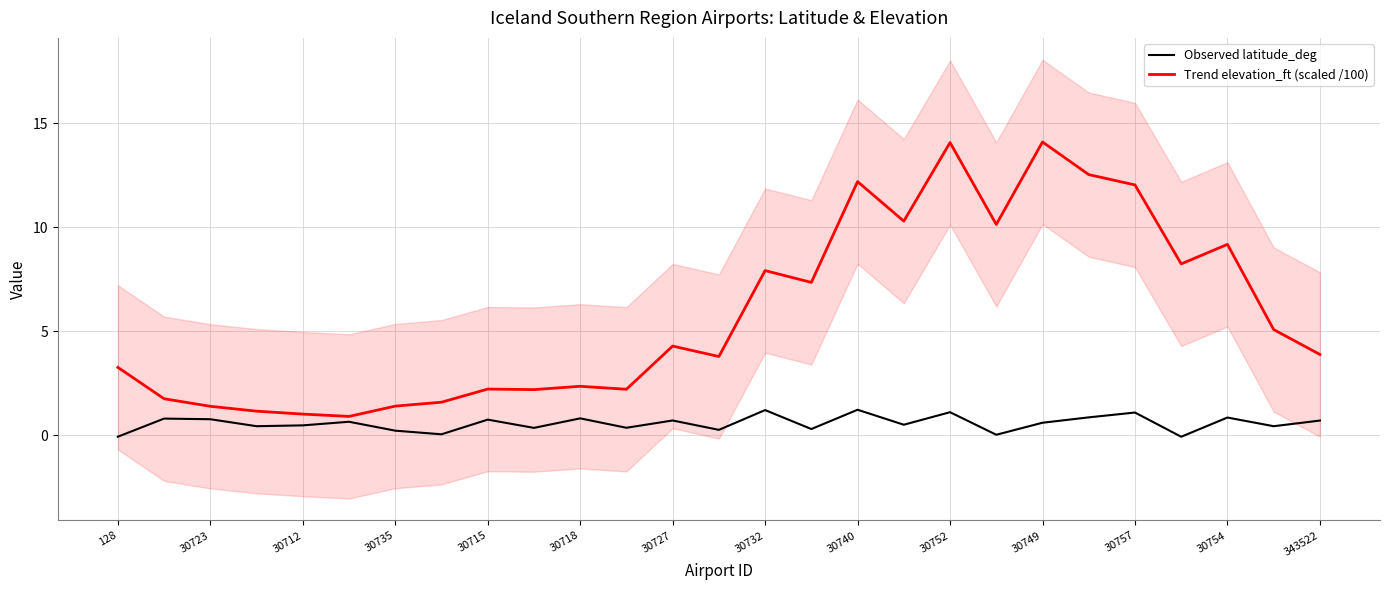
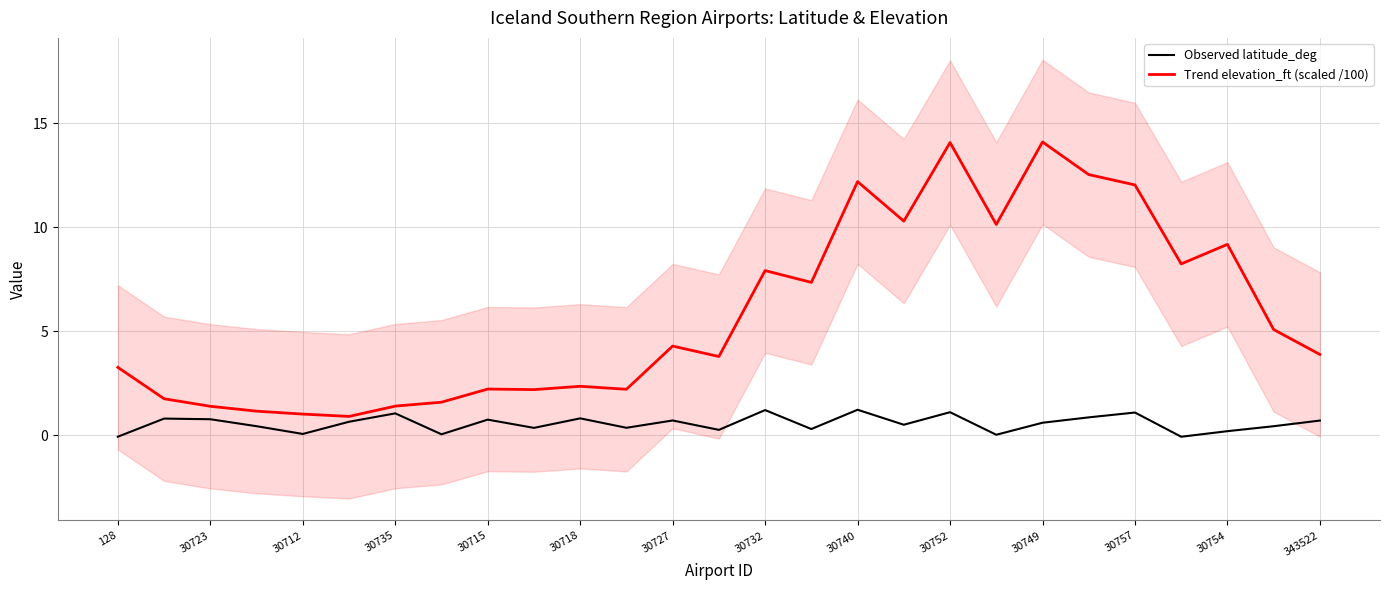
  {
    "Observed latitude_deg": {
      "128": -0.1,
      "30723": 0.8,
-     "30712": 0.5,
-     "30735": 0.2,
+     "30712": 0.1,
+     "30735": 1.0,
      "30715": 0.7,
      "30718": 0.8,
      "30727": 0.7,
      "30732": 1.2,
      "30740": 1.2,
      "30752": 1.1,
      "30749": 0.6,
      "30757": 1.1,
-     "30754": 0.8,
+     "30754": 0.2,
      "343522": 0.7
    }
  }
